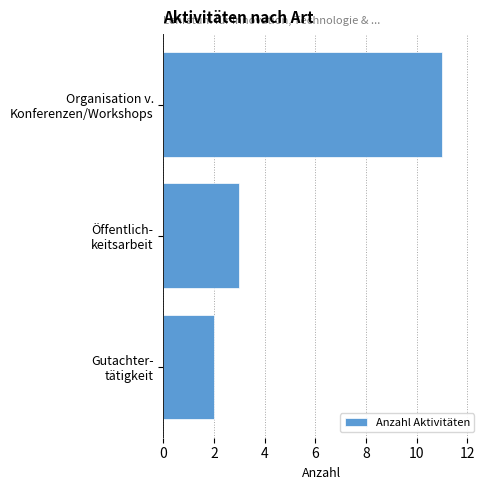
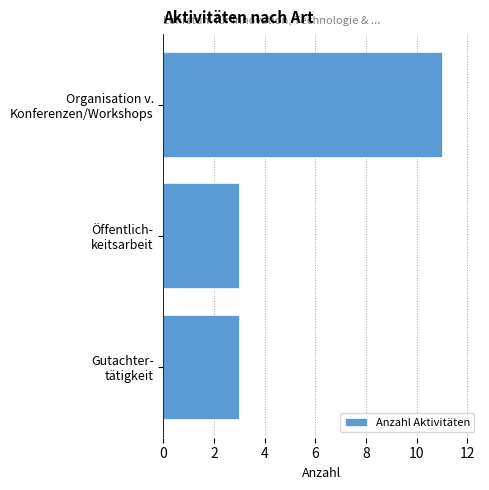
  {
    "Organisation v. Konferenzen/Workshops": 11,
    "Öffentlich- keitsarbeit": 3,
-   "Gutachter- tätigkeit": 2
+   "Gutachter- tätigkeit": 3
  }
